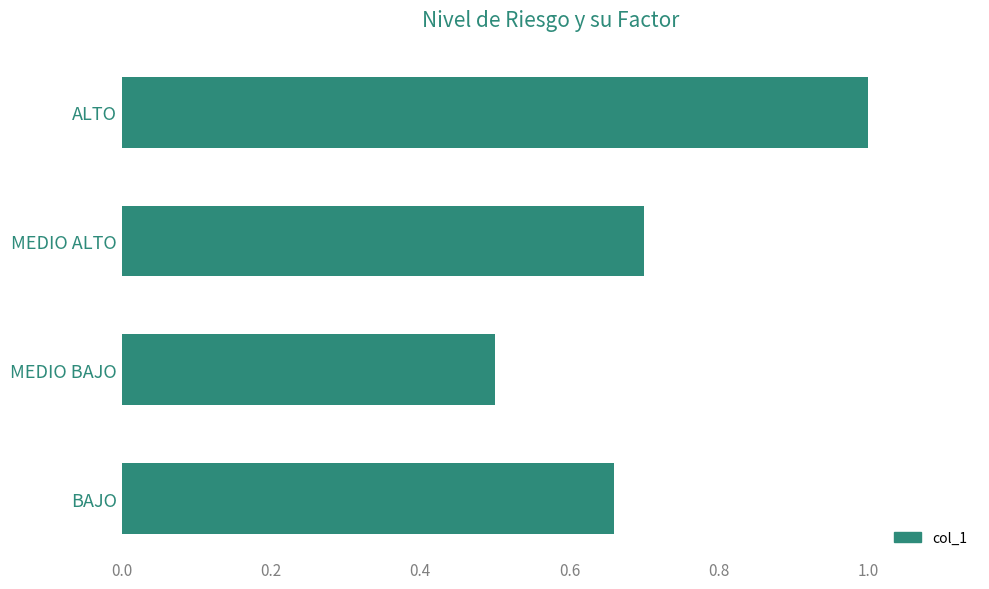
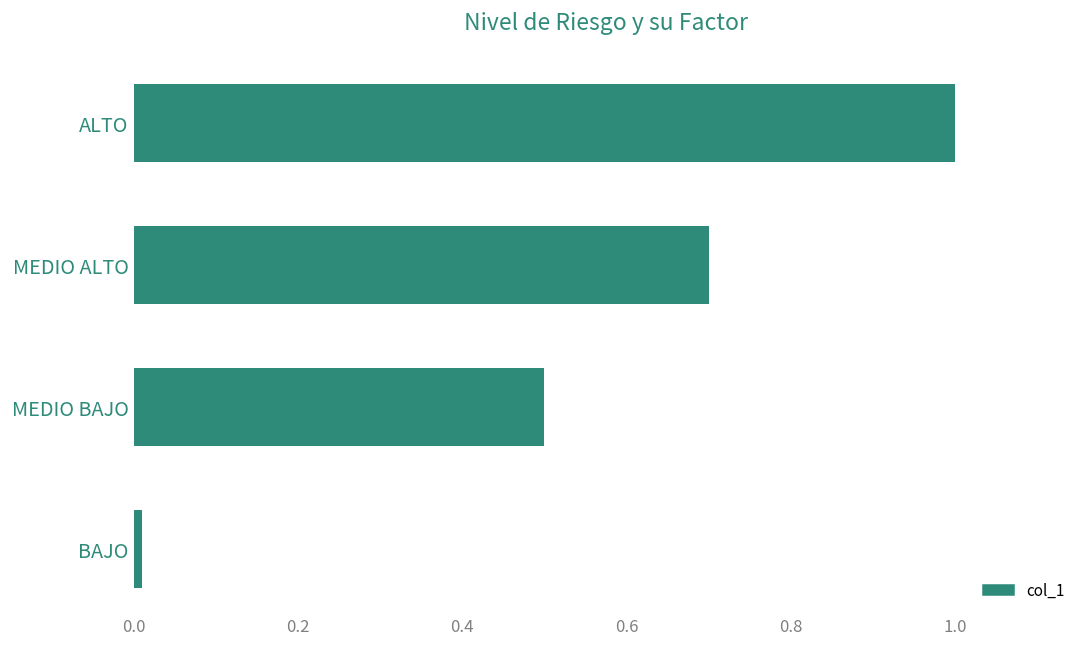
  {
    "ALTO": 1.00,
    "MEDIO ALTO": 0.70,
    "MEDIO BAJO": 0.50,
-   "BAJO": 0.66
+   "BAJO": 0.01
  }
